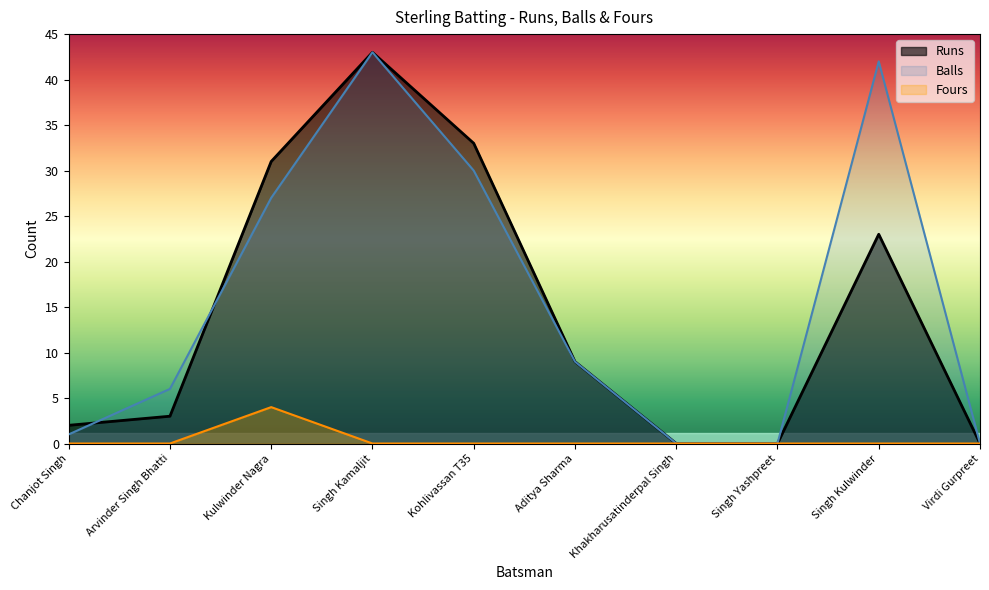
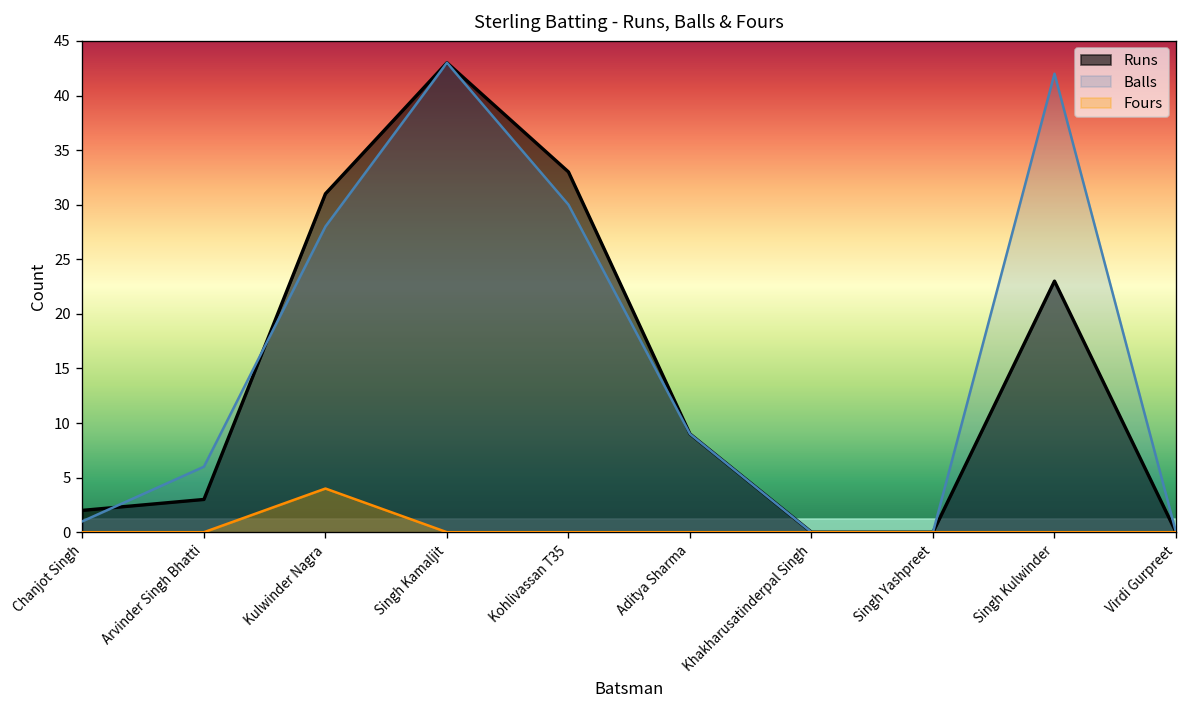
  {
    "Runs": {
      "Chanjot Singh": 2,
      "Arvinder Singh Bhatti": 3,
      "Kulwinder Nagra": 31,
      "Kohlivassan T35": 33,
      "Singh Kulwinder": 23
    },
    "Balls": {
      "Arvinder Singh Bhatti": 6,
-     "Kulwinder Nagra": 27,
+     "Kulwinder Nagra": 28,
      "Kohlivassan T35": 30,
      "Singh Kulwinder": 42
    },
    "Fours": {
      "Kulwinder Nagra": 4
    }
  }
